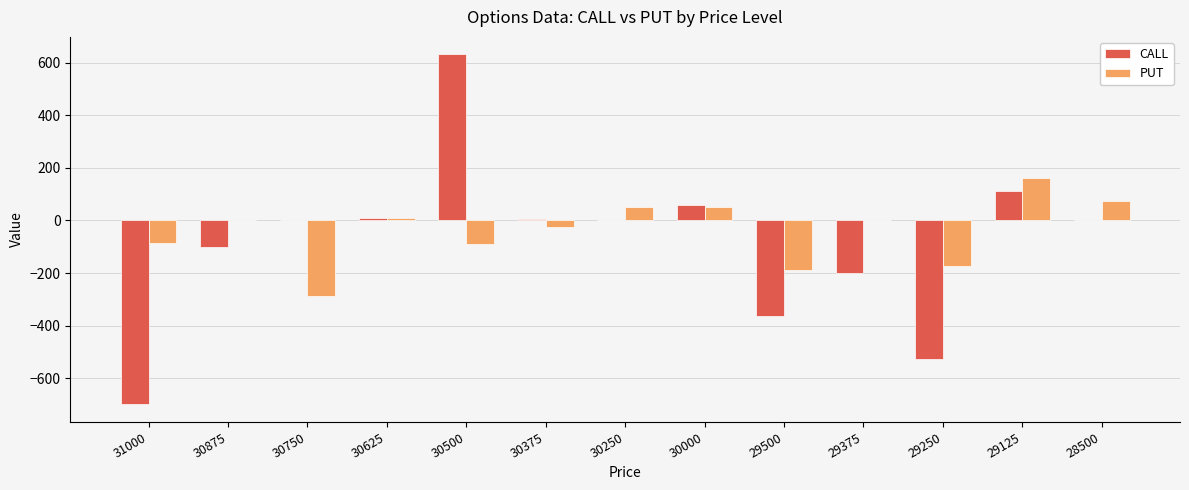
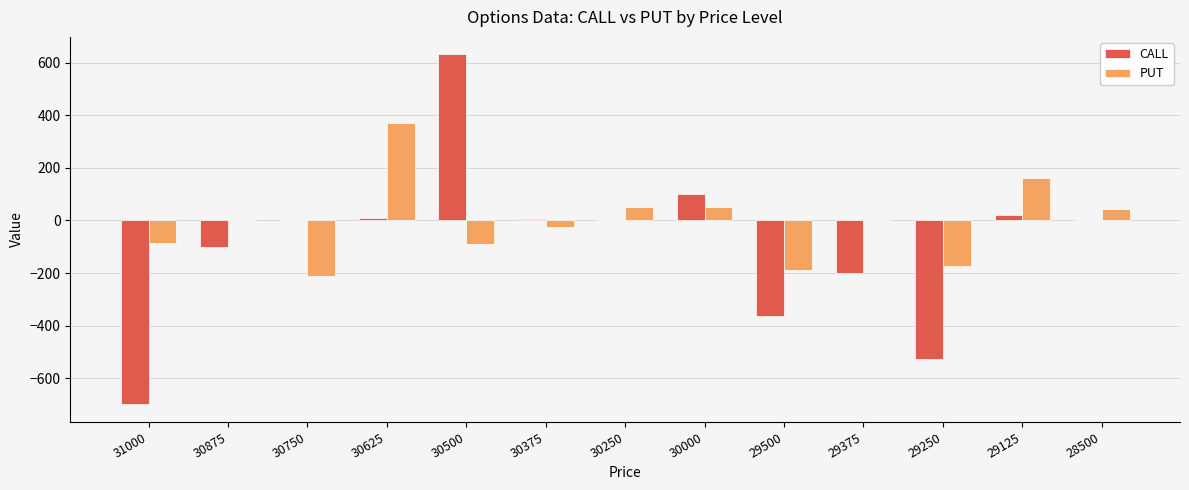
  {
    "CALL": {
      "31000": -700,
      "30875": -100,
      "30750": 0,
      "30625": 10,
      "30500": 630,
      "30250": 0,
-     "30000": 60,
+     "30000": 100,
      "29500": -360,
      "29375": -200,
      "29250": -530,
-     "29125": 110,
+     "29125": 20,
      "28500": 0
    },
    "PUT": {
      "31000": -80,
      "30875": 0,
-     "30750": -290,
-     "30625": 10,
+     "30750": -210,
+     "30625": 370,
      "30500": -90,
      "30375": -20,
      "30250": 50,
      "30000": 50,
      "29500": -190,
      "29375": 0,
      "29250": -170,
      "29125": 160,
-     "28500": 80
+     "28500": 50
    }
  }
